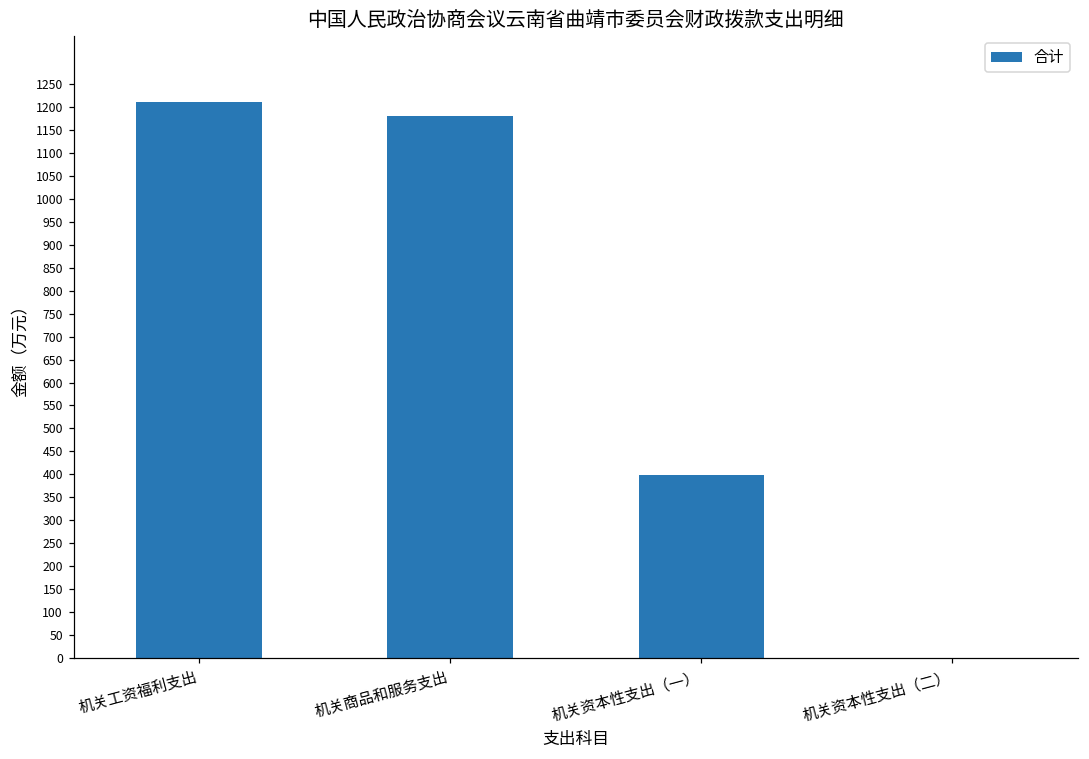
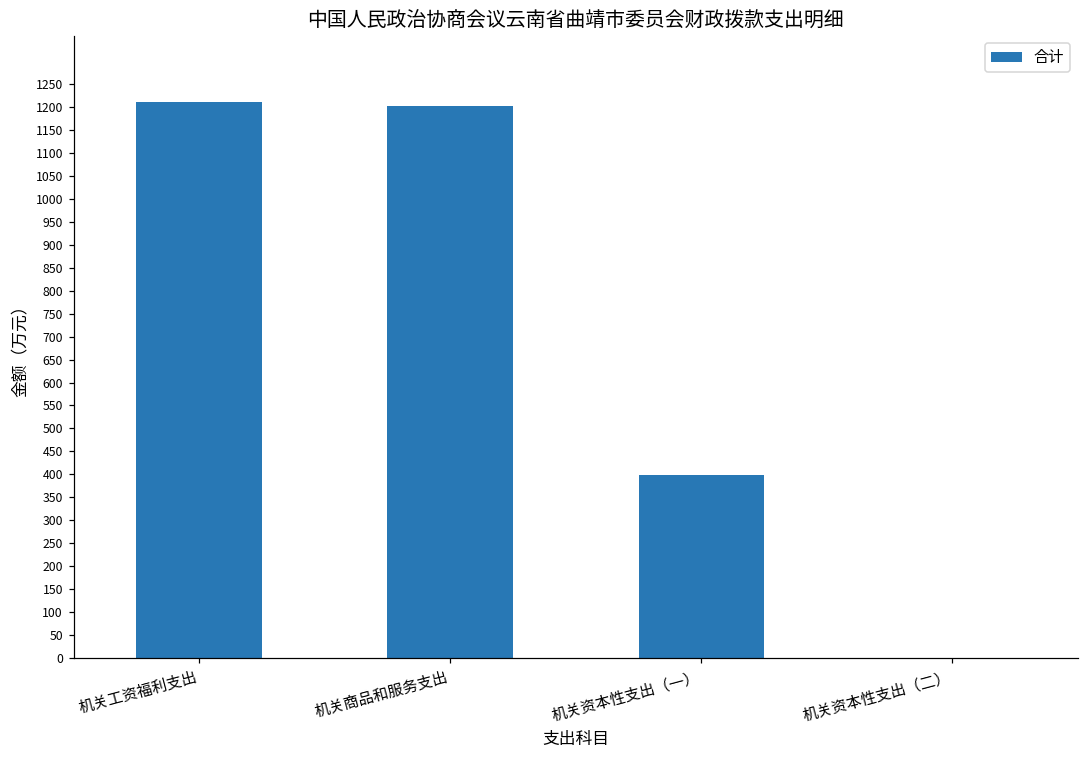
  {
    "机关工资福利支出": 1210,
-   "机关商品和服务支出": 1180,
+   "机关商品和服务支出": 1200,
    "机关资本性支出（一）": 400,
    "机关资本性支出（二）": 0
  }
